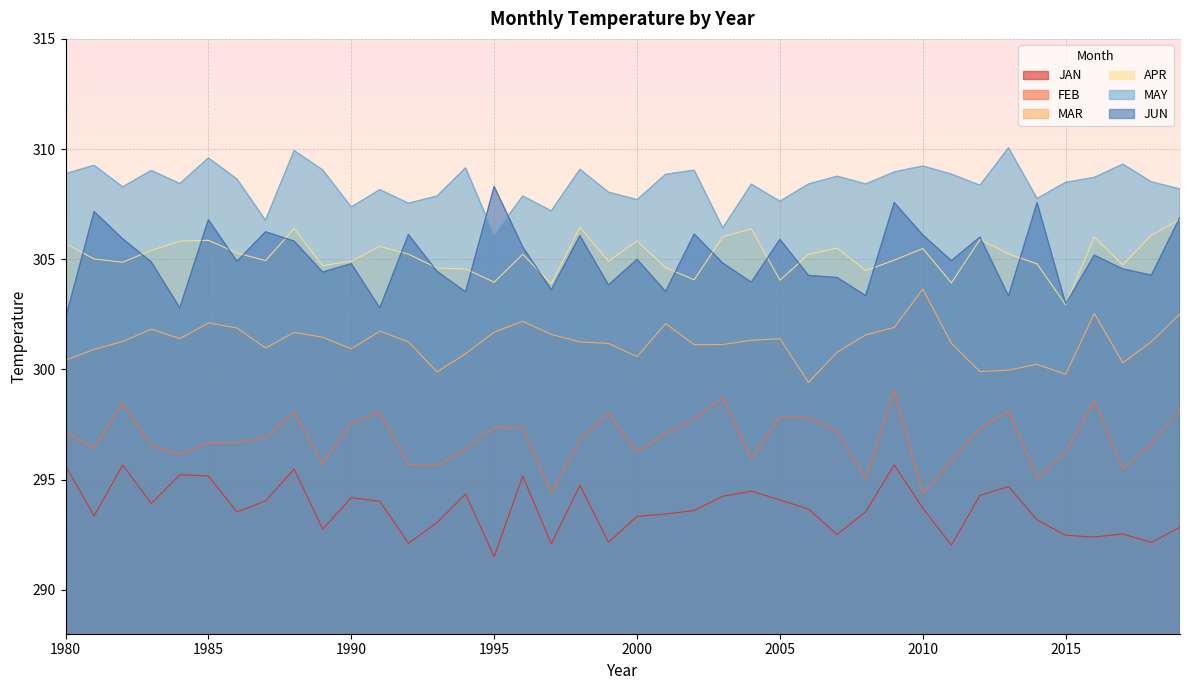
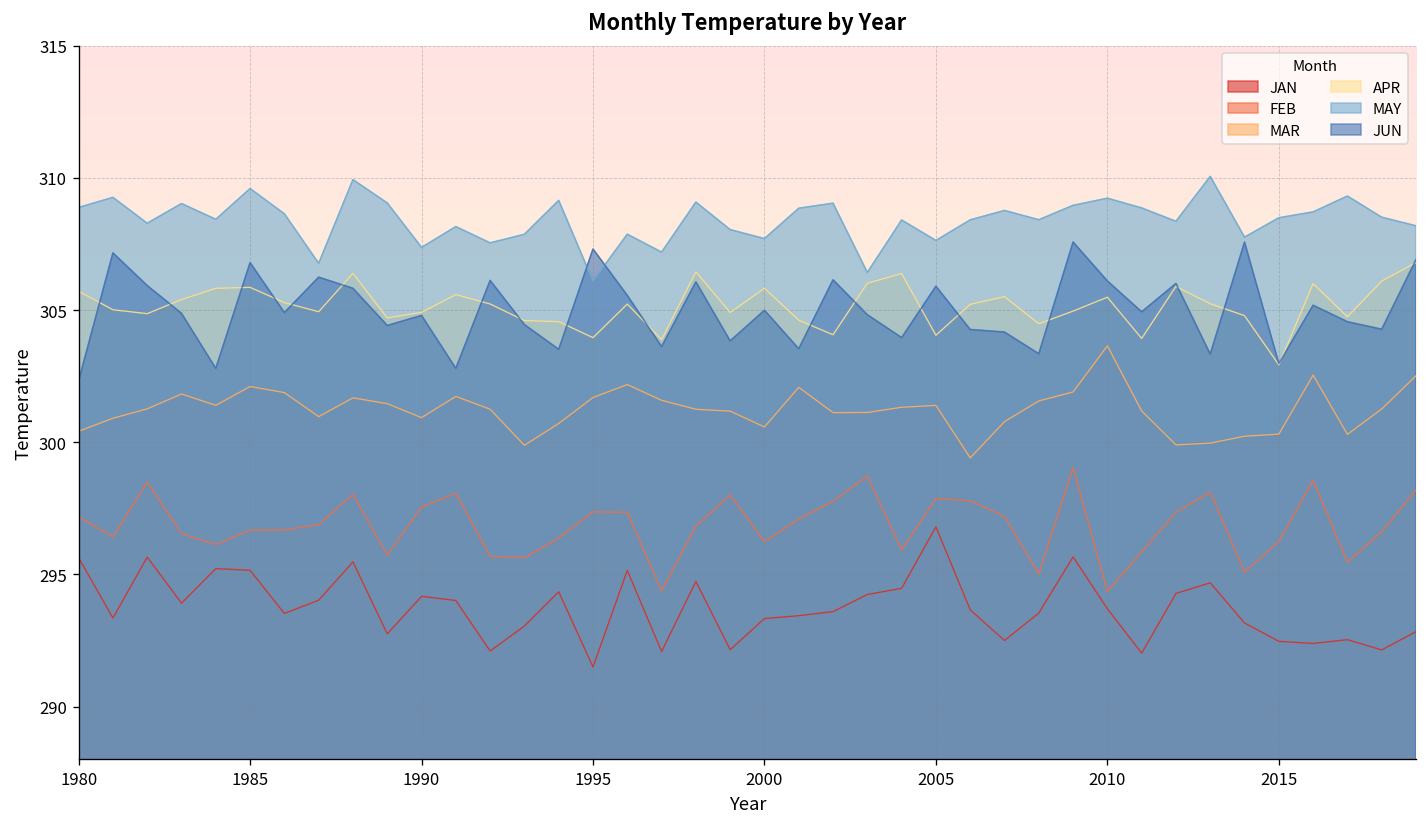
  {
    "JAN": {
      "1980": 295.6,
      "1985": 295.2,
      "1990": 294.2,
      "1995": 291.5,
      "2000": 293.3,
-     "2005": 294.1,
+     "2005": 296.8,
      "2010": 293.7,
      "2015": 292.5
    },
    "FEB": {
      "1980": 297.2,
      "1985": 296.7,
      "1990": 297.6,
      "1995": 297.4,
      "2000": 296.2,
      "2005": 297.9,
      "2010": 294.4,
      "2015": 296.2
    },
    "MAR": {
      "1980": 300.4,
      "1985": 302.1,
      "1990": 300.9,
      "1995": 301.7,
      "2000": 300.6,
      "2005": 301.4,
      "2010": 303.6,
-     "2015": 299.8
+     "2015": 300.3
    },
    "APR": {
      "1980": 305.7,
      "1985": 305.9,
      "1995": 304.0,
      "2000": 305.8,
      "2005": 304.0,
      "2010": 305.5
    },
    "MAY": {
      "1980": 308.9,
      "1985": 309.6,
      "1990": 307.4,
      "1995": 306.1,
      "2000": 307.7,
      "2005": 307.6,
      "2010": 309.2,
      "2015": 308.5
    },
    "JUN": {
      "1980": 302.3,
      "1985": 306.8,
-     "1995": 308.3,
+     "1995": 307.3,
      "2000": 305.0,
      "2005": 305.9,
      "2010": 306.1
    }
  }
